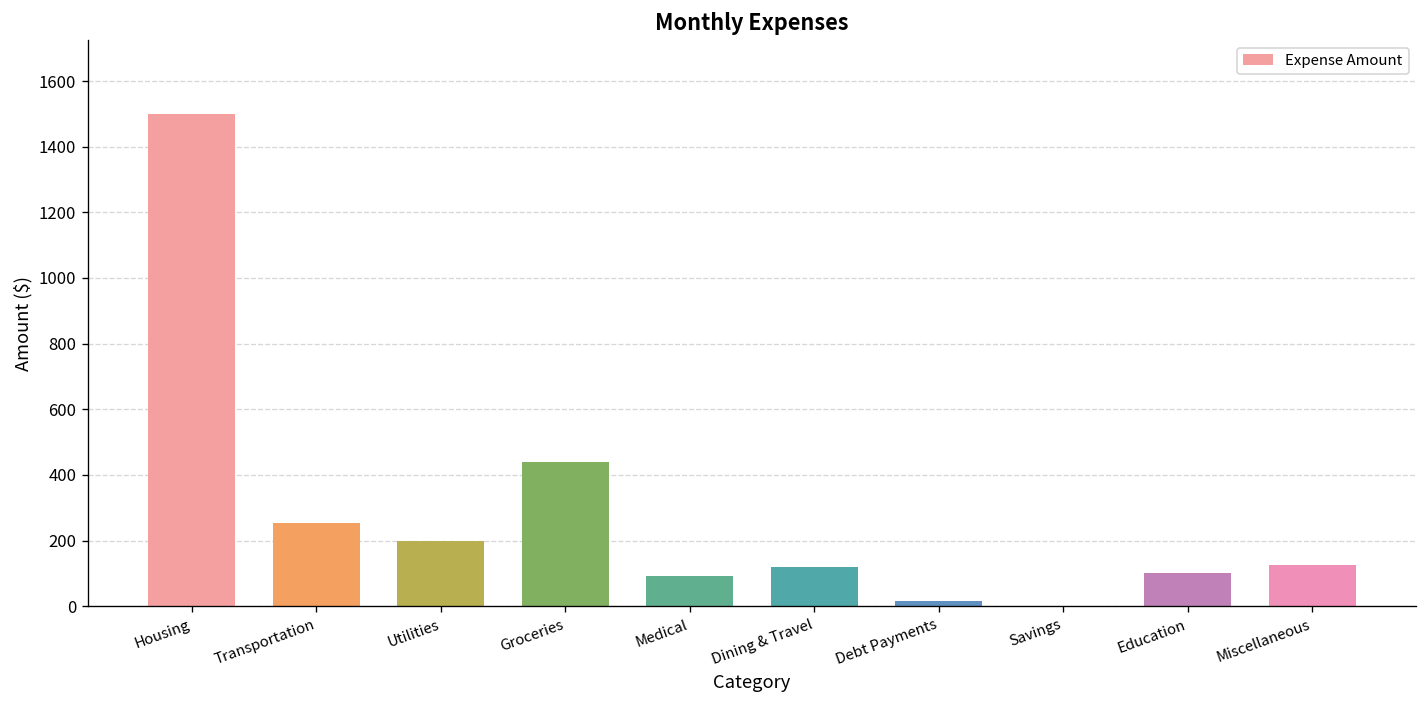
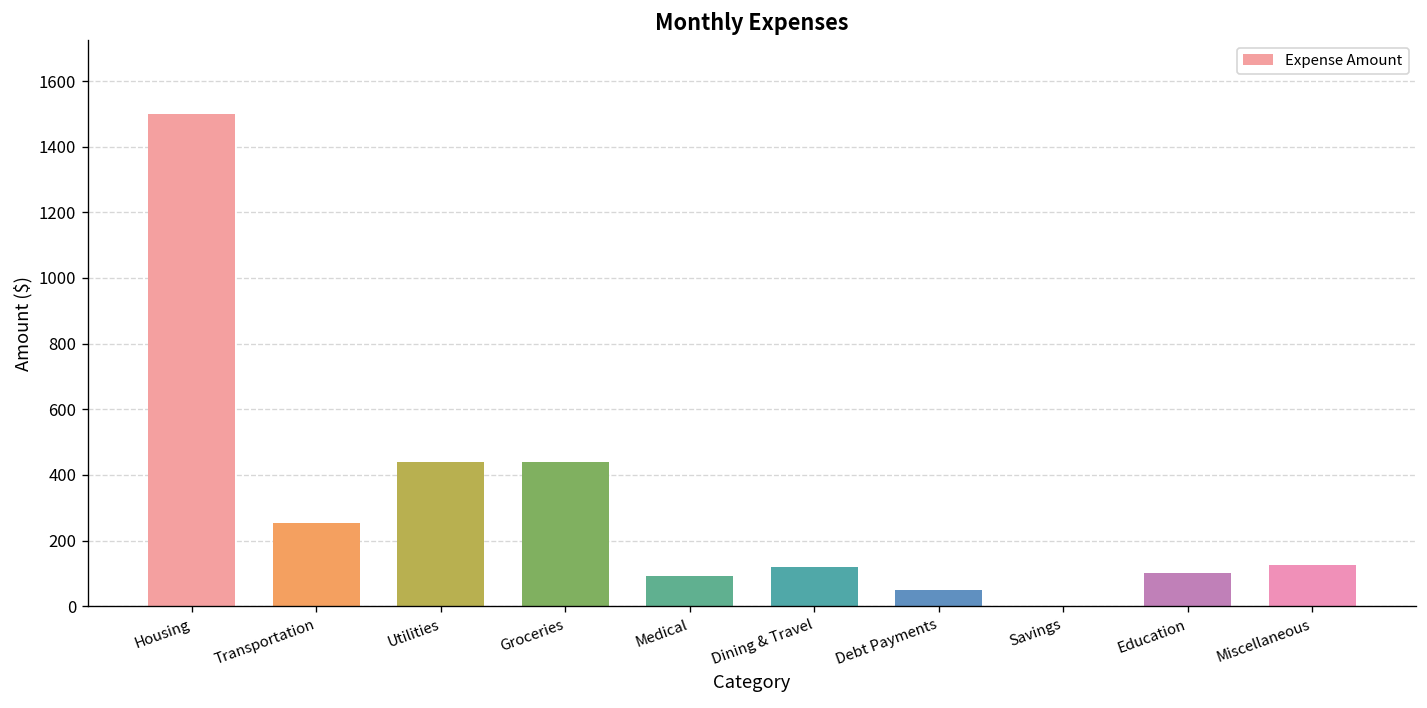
  {
    "Housing": 1500,
    "Transportation": 250,
-   "Utilities": 200,
+   "Utilities": 440,
    "Groceries": 440,
    "Medical": 90,
    "Dining & Travel": 120,
-   "Debt Payments": 20,
+   "Debt Payments": 50,
    "Savings": 0,
    "Education": 100,
    "Miscellaneous": 130
  }
